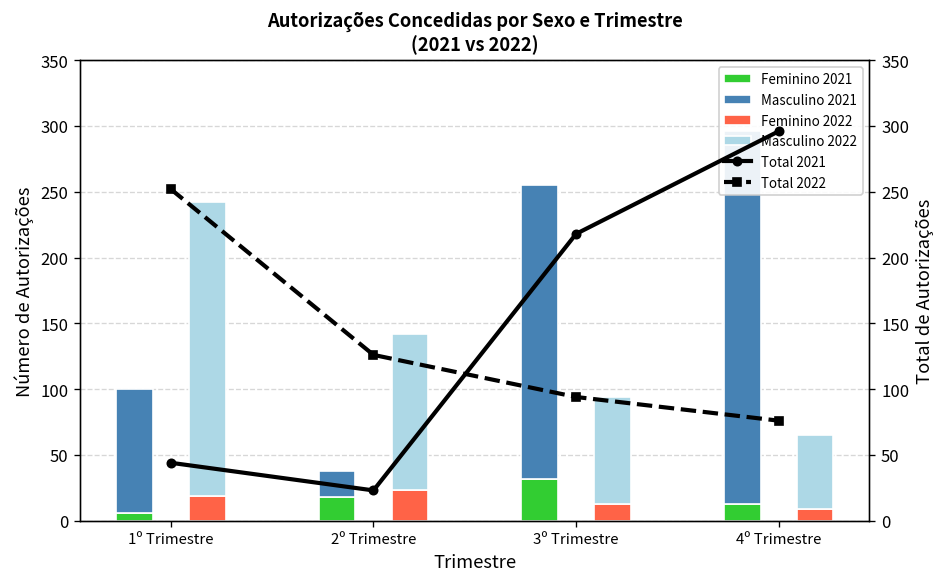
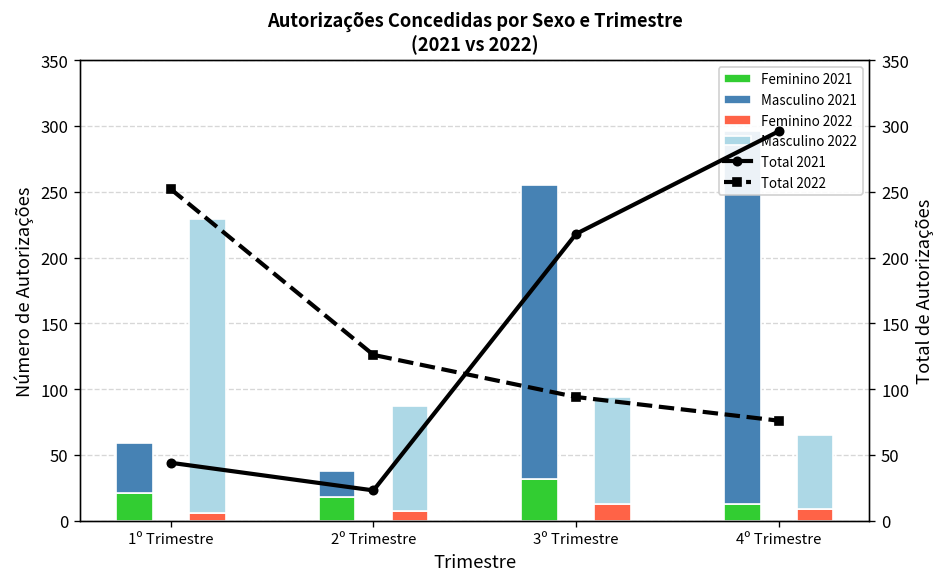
  {
    "Feminino 2021": {
-     "1º Trimestre": 6,
+     "1º Trimestre": 21,
      "2º Trimestre": 18,
      "3º Trimestre": 32,
      "4º Trimestre": 13
    },
    "Masculino 2021": {
-     "1º Trimestre": 94,
+     "1º Trimestre": 38,
      "2º Trimestre": 20,
      "3º Trimestre": 223
    },
    "Feminino 2022": {
-     "1º Trimestre": 19,
-     "2º Trimestre": 23,
+     "1º Trimestre": 6,
+     "2º Trimestre": 7,
      "3º Trimestre": 13,
      "4º Trimestre": 9
    },
    "Masculino 2022": {
      "1º Trimestre": 223,
-     "2º Trimestre": 119,
+     "2º Trimestre": 80,
      "3º Trimestre": 81,
      "4º Trimestre": 56
    }
  }
